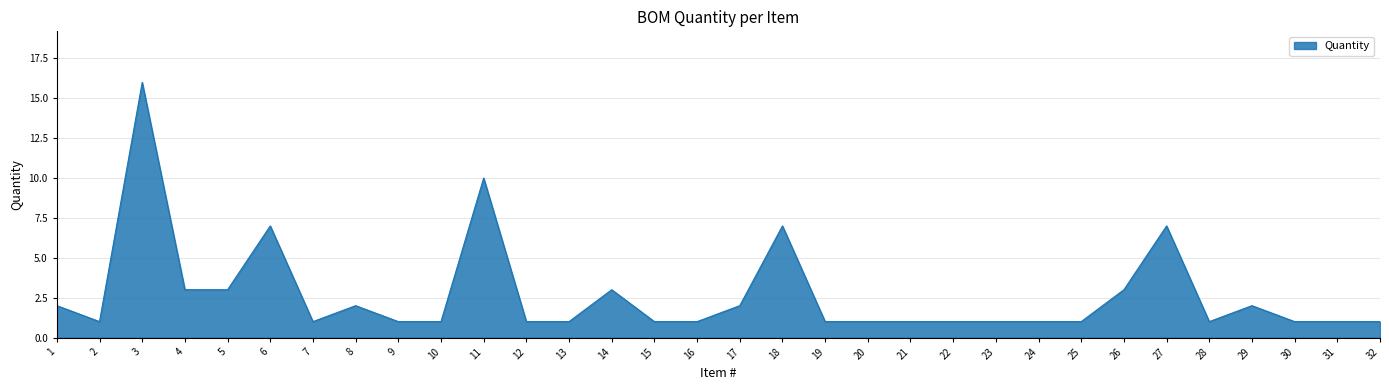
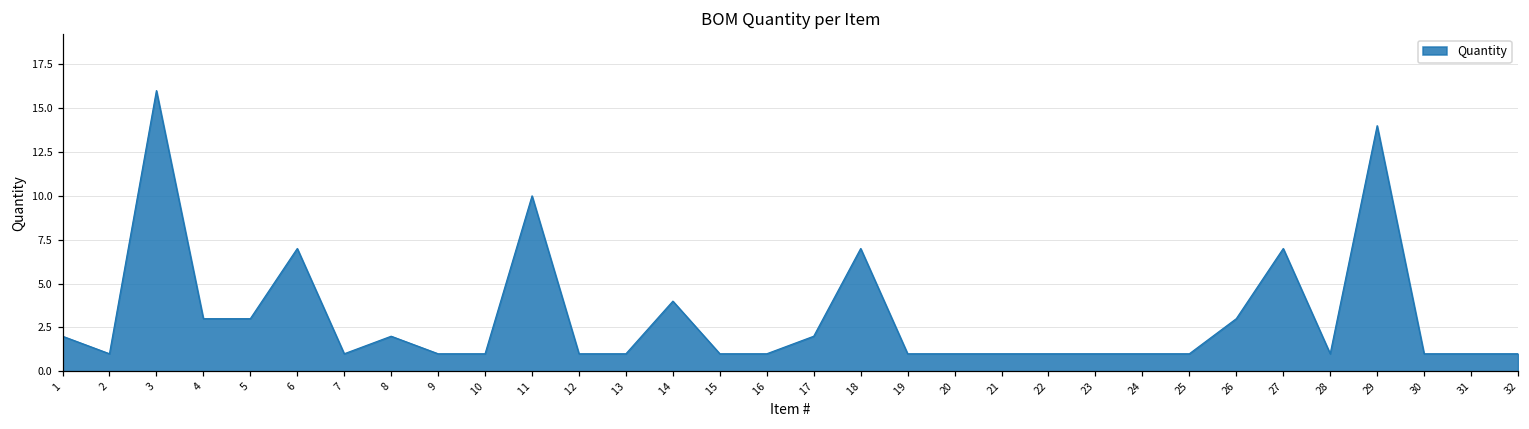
  {
    "1": 2,
    "2": 1,
    "3": 16,
    "4": 3,
    "5": 3,
    "6": 7,
    "7": 1,
    "8": 2,
    "9": 1,
    "10": 1,
    "11": 10,
    "12": 1,
    "13": 1,
-   "14": 3,
+   "14": 4,
    "15": 1,
    "16": 1,
    "17": 2,
    "18": 7,
    "19": 1,
    "20": 1,
    "21": 1,
    "22": 1,
    "23": 1,
    "24": 1,
    "25": 1,
    "26": 3,
    "27": 7,
    "28": 1,
-   "29": 2,
+   "29": 14,
    "30": 1,
    "31": 1,
    "32": 1
  }
